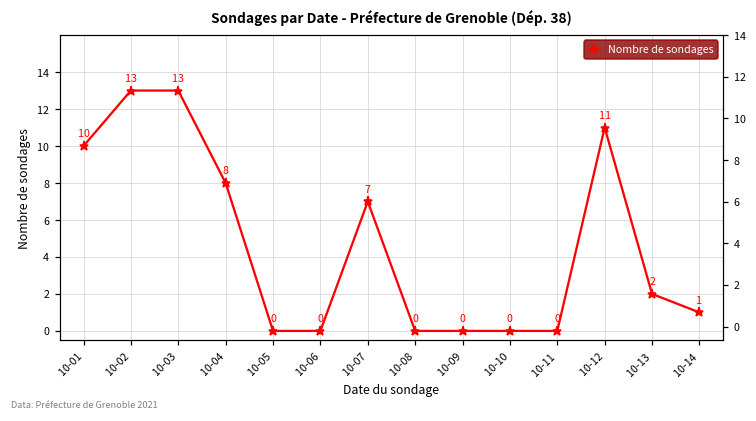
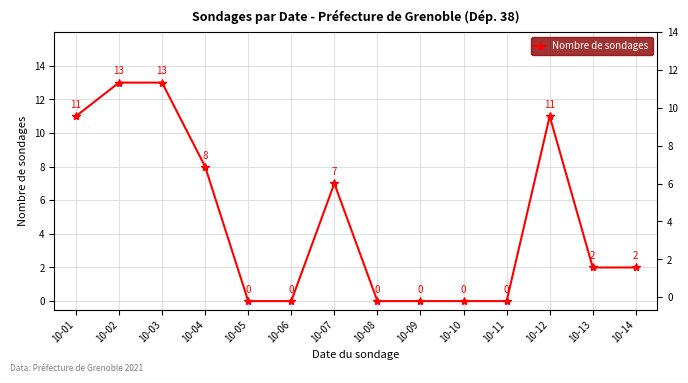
  {
-   "10-01": 10,
+   "10-01": 11,
    "10-02": 13,
    "10-03": 13,
    "10-04": 8,
    "10-05": 0,
    "10-06": 0,
    "10-07": 7,
    "10-08": 0,
    "10-09": 0,
    "10-10": 0,
    "10-11": 0,
    "10-12": 11,
    "10-13": 2,
-   "10-14": 1
+   "10-14": 2
  }
